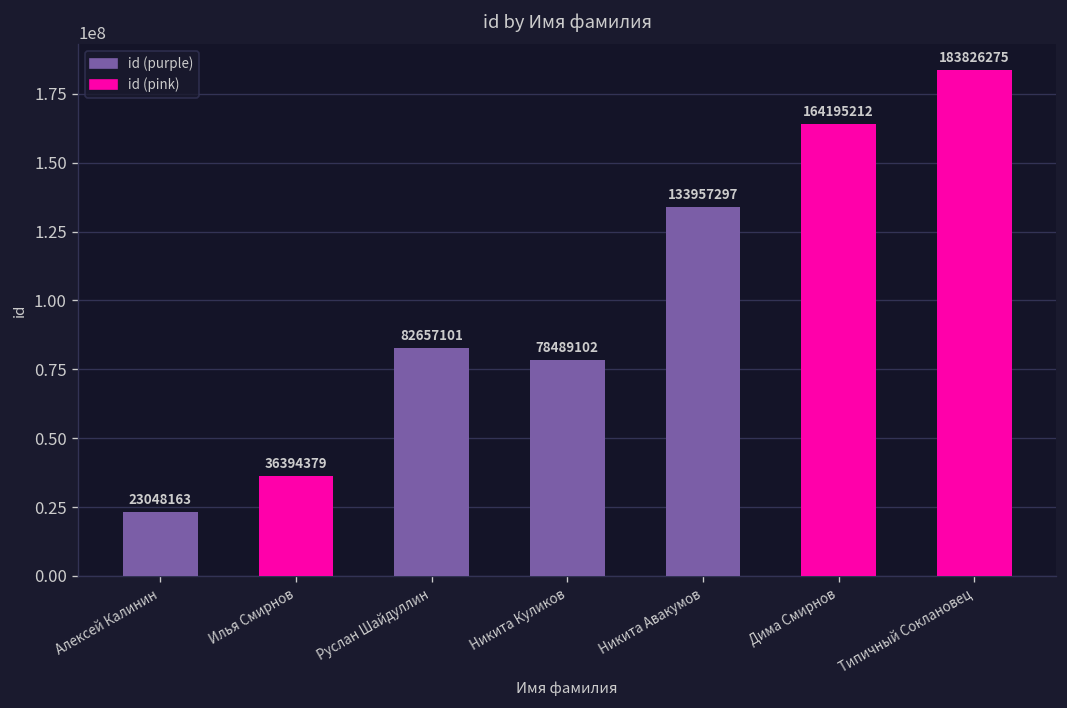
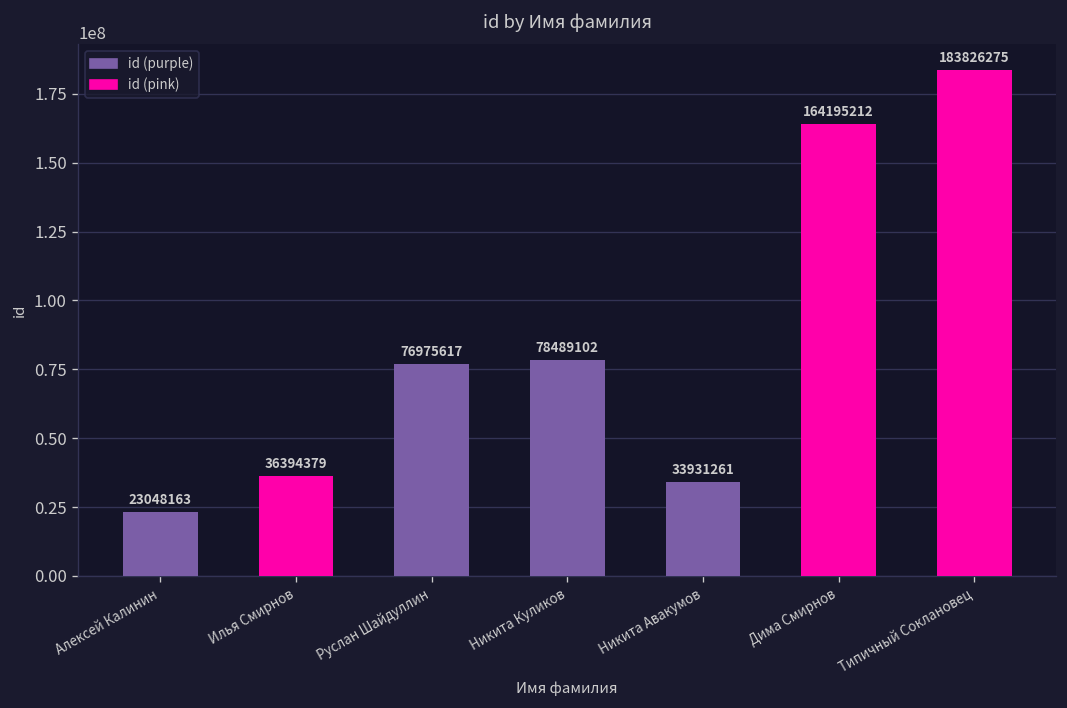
  {
    "Алексей Калинин": 23048163,
    "Илья Смирнов": 36394379,
-   "Руслан Шайдуллин": 82657101,
+   "Руслан Шайдуллин": 76975617,
    "Никита Куликов": 78489102,
-   "Никита Авакумов": 133957297,
+   "Никита Авакумов": 33931261,
    "Дима Смирнов": 164195212,
    "Типичный Соклановец": 183826275
  }
